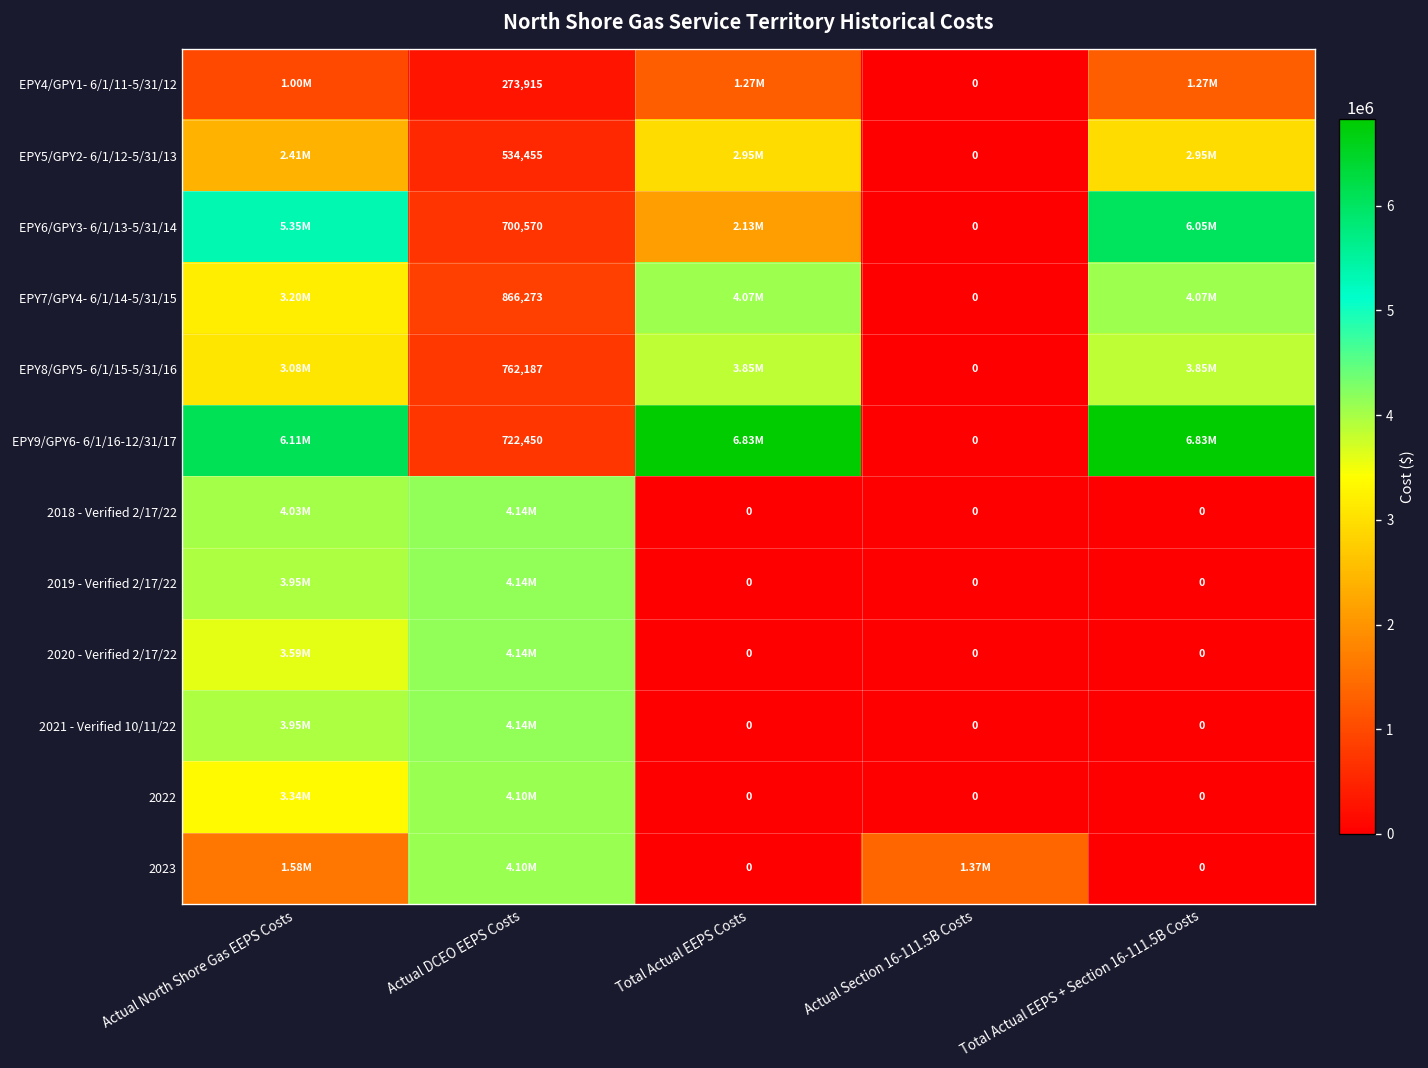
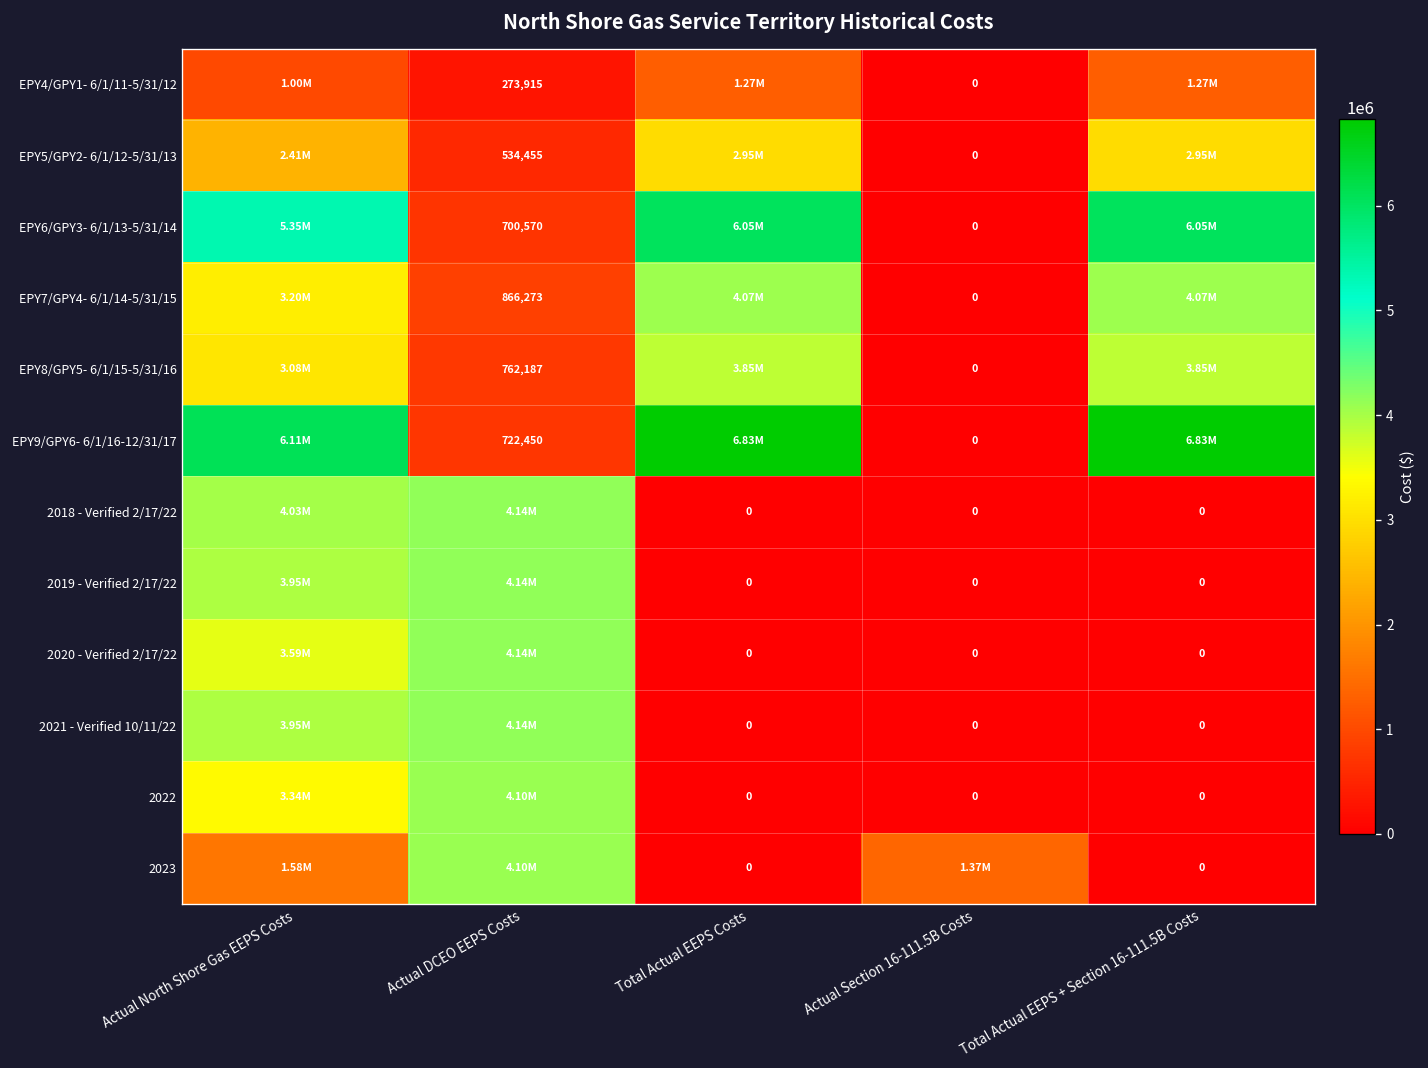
  {
    "EPY4/GPY1- 6/1/11-5/31/12": {
      "Actual North Shore Gas EEPS Costs": "1.00M",
      "Actual DCEO EEPS Costs": "273,915",
      "Total Actual EEPS Costs": "1.27M",
      "Actual Section 16-111.5B Costs": "0",
      "Total Actual EEPS + Section 16-111.5B Costs": "1.27M"
    },
    "EPY5/GPY2- 6/1/12-5/31/13": {
      "Actual North Shore Gas EEPS Costs": "2.41M",
      "Actual DCEO EEPS Costs": "534,455",
      "Total Actual EEPS Costs": "2.95M",
      "Actual Section 16-111.5B Costs": "0",
      "Total Actual EEPS + Section 16-111.5B Costs": "2.95M"
    },
    "EPY6/GPY3- 6/1/13-5/31/14": {
      "Actual North Shore Gas EEPS Costs": "5.35M",
      "Actual DCEO EEPS Costs": "700,570",
-     "Total Actual EEPS Costs": "2.13M",
+     "Total Actual EEPS Costs": "6.05M",
      "Actual Section 16-111.5B Costs": "0",
      "Total Actual EEPS + Section 16-111.5B Costs": "6.05M"
    },
    "EPY7/GPY4- 6/1/14-5/31/15": {
      "Actual North Shore Gas EEPS Costs": "3.20M",
      "Actual DCEO EEPS Costs": "866,273",
      "Total Actual EEPS Costs": "4.07M",
      "Actual Section 16-111.5B Costs": "0",
      "Total Actual EEPS + Section 16-111.5B Costs": "4.07M"
    },
    "EPY8/GPY5- 6/1/15-5/31/16": {
      "Actual North Shore Gas EEPS Costs": "3.08M",
      "Actual DCEO EEPS Costs": "762,187",
      "Total Actual EEPS Costs": "3.85M",
      "Actual Section 16-111.5B Costs": "0",
      "Total Actual EEPS + Section 16-111.5B Costs": "3.85M"
    },
    "EPY9/GPY6- 6/1/16-12/31/17": {
      "Actual North Shore Gas EEPS Costs": "6.11M",
      "Actual DCEO EEPS Costs": "722,450",
      "Total Actual EEPS Costs": "6.83M",
      "Actual Section 16-111.5B Costs": "0",
      "Total Actual EEPS + Section 16-111.5B Costs": "6.83M"
    },
    "2018 - Verified 2/17/22": {
      "Actual North Shore Gas EEPS Costs": "4.03M",
      "Actual DCEO EEPS Costs": "4.14M",
      "Total Actual EEPS Costs": "0",
      "Actual Section 16-111.5B Costs": "0",
      "Total Actual EEPS + Section 16-111.5B Costs": "0"
    },
    "2019 - Verified 2/17/22": {
      "Actual North Shore Gas EEPS Costs": "3.95M",
      "Actual DCEO EEPS Costs": "4.14M",
      "Total Actual EEPS Costs": "0",
      "Actual Section 16-111.5B Costs": "0",
      "Total Actual EEPS + Section 16-111.5B Costs": "0"
    },
    "2020 - Verified 2/17/22": {
      "Actual North Shore Gas EEPS Costs": "3.59M",
      "Actual DCEO EEPS Costs": "4.14M",
      "Total Actual EEPS Costs": "0",
      "Actual Section 16-111.5B Costs": "0",
      "Total Actual EEPS + Section 16-111.5B Costs": "0"
    },
    "2021 - Verified 10/11/22": {
      "Actual North Shore Gas EEPS Costs": "3.95M",
      "Actual DCEO EEPS Costs": "4.14M",
      "Total Actual EEPS Costs": "0",
      "Actual Section 16-111.5B Costs": "0",
      "Total Actual EEPS + Section 16-111.5B Costs": "0"
    },
    "2022": {
      "Actual North Shore Gas EEPS Costs": "3.34M",
      "Actual DCEO EEPS Costs": "4.10M",
      "Total Actual EEPS Costs": "0",
      "Actual Section 16-111.5B Costs": "0",
      "Total Actual EEPS + Section 16-111.5B Costs": "0"
    },
    "2023": {
      "Actual North Shore Gas EEPS Costs": "1.58M",
      "Actual DCEO EEPS Costs": "4.10M",
      "Total Actual EEPS Costs": "0",
      "Actual Section 16-111.5B Costs": "1.37M",
      "Total Actual EEPS + Section 16-111.5B Costs": "0"
    }
  }
